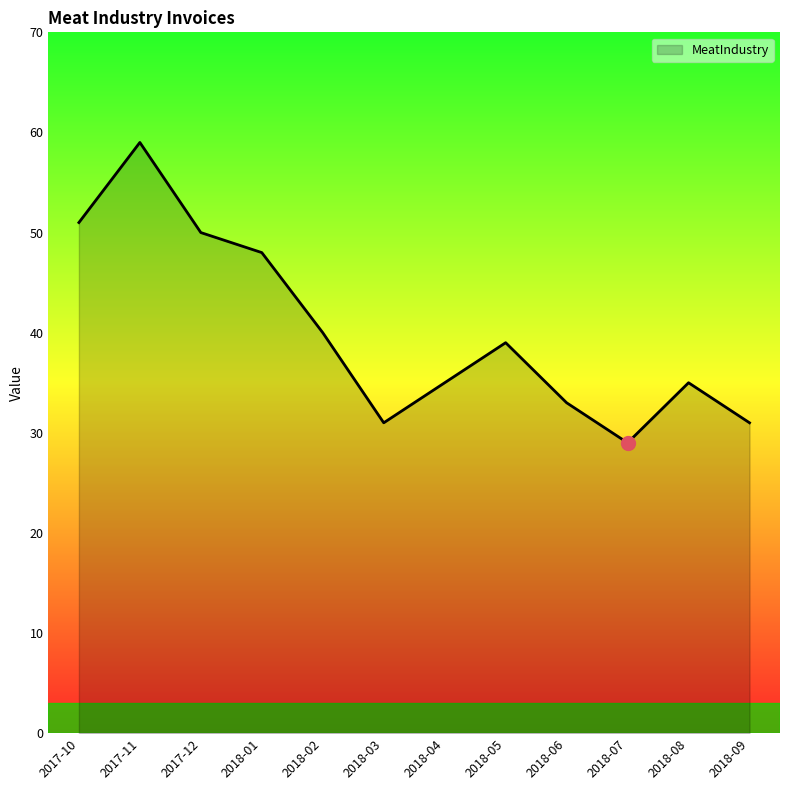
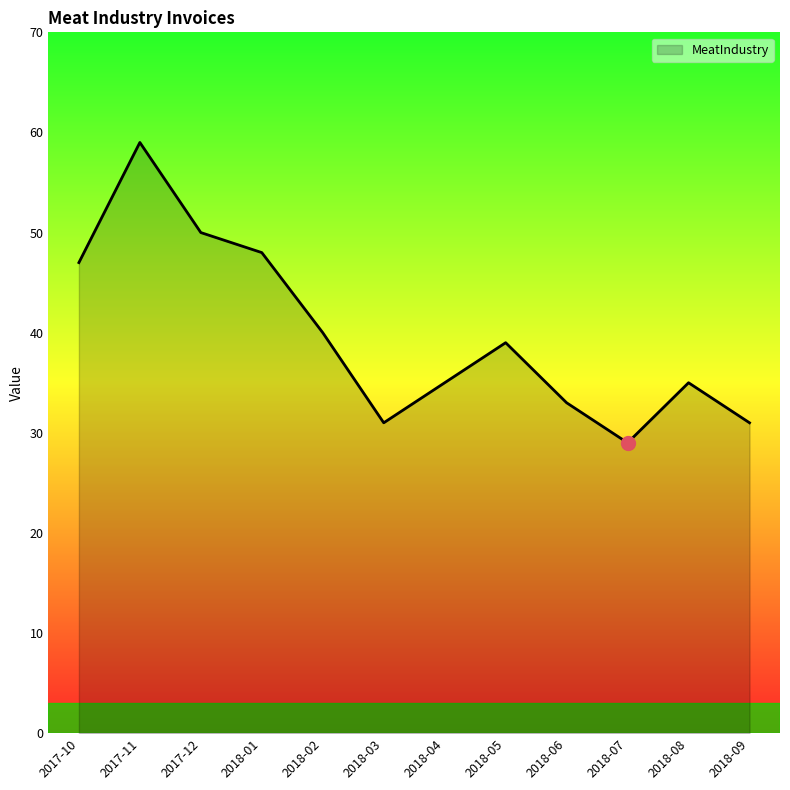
  {
    "MeatIndustry": {
-     "2017-10": 51,
+     "2017-10": 47,
      "2017-11": 59,
      "2017-12": 50,
      "2018-01": 48,
      "2018-02": 40,
      "2018-03": 31,
      "2018-04": 35,
      "2018-05": 39,
      "2018-06": 33,
      "2018-08": 35,
      "2018-09": 31
    }
  }
